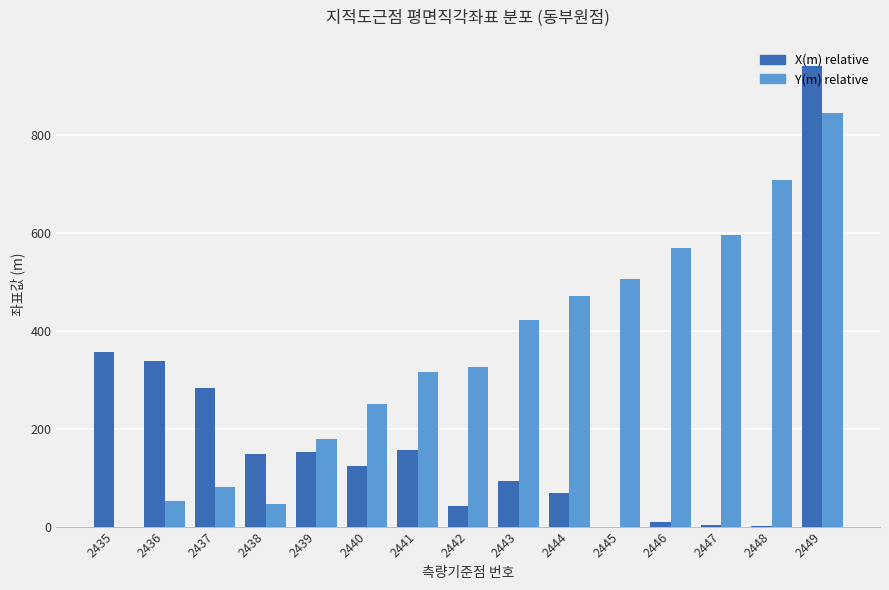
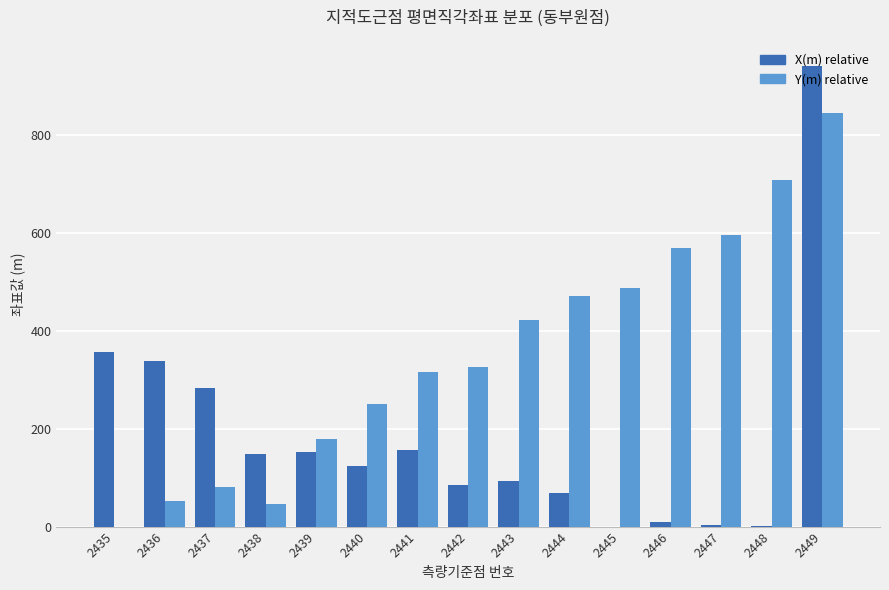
  {
    "X(m) relative": {
      "2435": 360,
      "2436": 340,
      "2437": 280,
      "2438": 150,
      "2439": 150,
      "2440": 120,
      "2441": 160,
-     "2442": 40,
+     "2442": 90,
      "2443": 90,
      "2444": 70,
      "2445": 0,
      "2446": 10,
      "2449": 940
    },
    "Y(m) relative": {
      "2435": 0,
      "2436": 50,
      "2437": 80,
      "2438": 50,
      "2439": 180,
      "2440": 250,
      "2441": 320,
      "2442": 330,
      "2443": 420,
      "2444": 470,
-     "2445": 510,
+     "2445": 490,
      "2446": 570,
      "2447": 600,
      "2448": 710,
      "2449": 850
    }
  }
